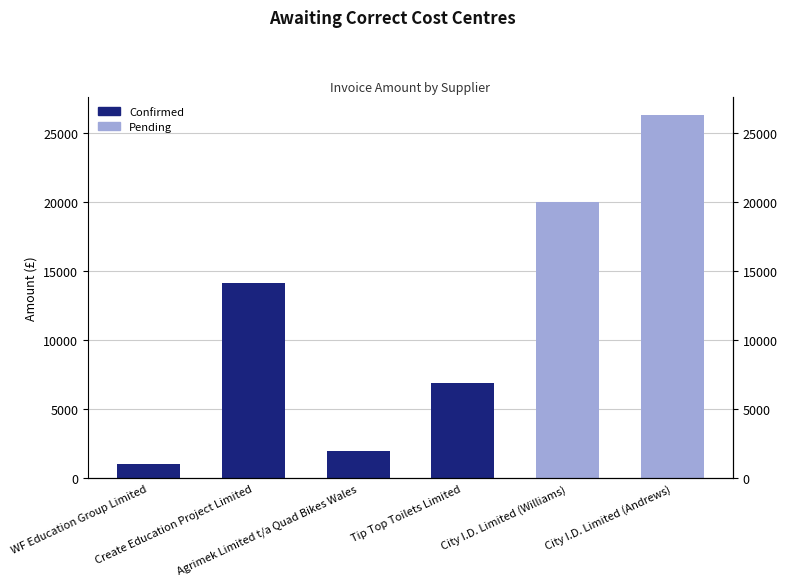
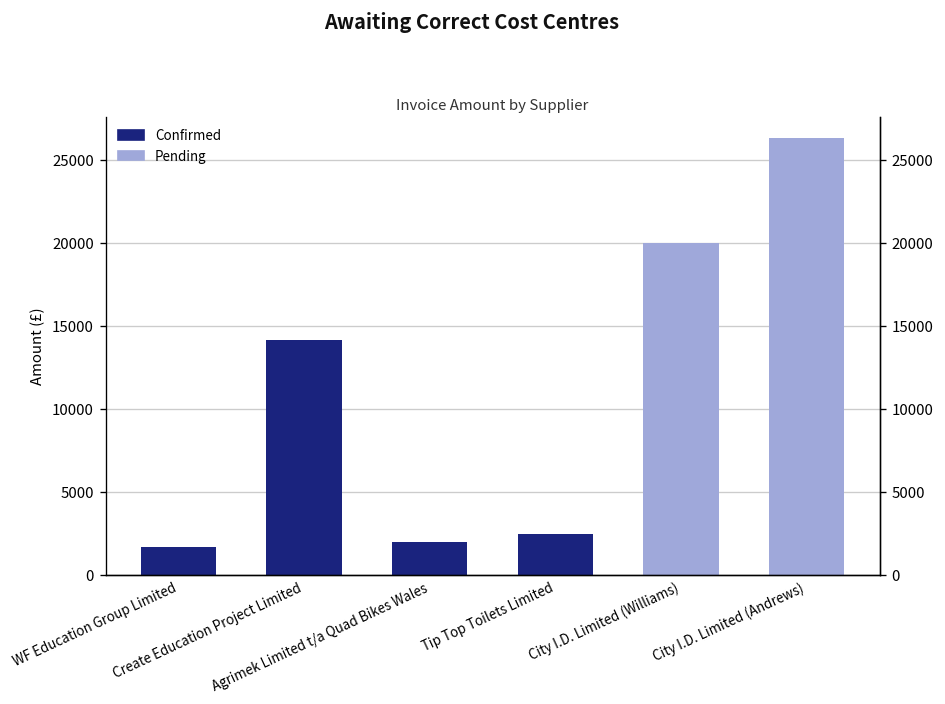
  {
-   "WF Education Group Limited": 1100,
+   "WF Education Group Limited": 1700,
    "Create Education Project Limited": 14200,
    "Agrimek Limited t/a Quad Bikes Wales": 2000,
-   "Tip Top Toilets Limited": 6900,
+   "Tip Top Toilets Limited": 2500,
    "City I.D. Limited (Williams)": 20000,
    "City I.D. Limited (Andrews)": 26300
  }
